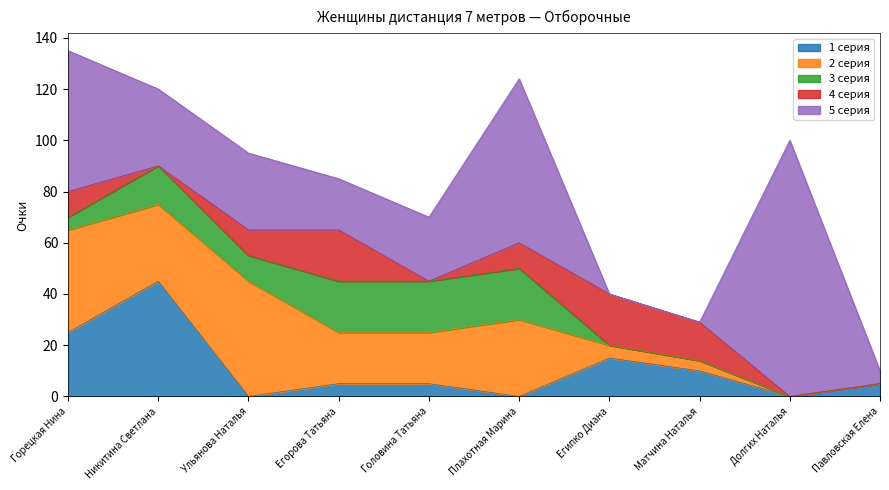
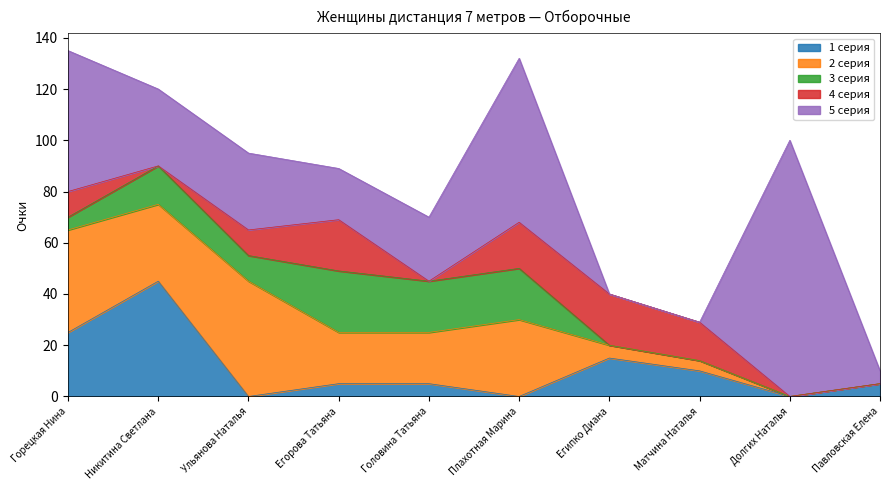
  {
    "1 серия": {
      "Горецкая Нина": 25,
      "Никитина Светлана": 45,
      "Ульянова Наталья": 0,
      "Егорова Татьяна": 5,
      "Головина Татьяна": 5,
      "Плахотная Марина": 0,
      "Египко Диана": 15,
      "Матчина Наталья": 10
    },
    "2 серия": {
      "Горецкая Нина": 40,
      "Никитина Светлана": 30,
      "Ульянова Наталья": 45,
      "Егорова Татьяна": 20,
      "Головина Татьяна": 20,
      "Плахотная Марина": 30
    },
    "3 серия": {
      "Горецкая Нина": 5,
      "Ульянова Наталья": 10,
-     "Егорова Татьяна": 20,
+     "Егорова Татьяна": 24,
      "Плахотная Марина": 20
    },
    "4 серия": {
      "Горецкая Нина": 10,
      "Ульянова Наталья": 10,
      "Егорова Татьяна": 20,
-     "Плахотная Марина": 10
+     "Плахотная Марина": 18
    },
    "5 серия": {
      "Горецкая Нина": 55,
      "Никитина Светлана": 30,
      "Ульянова Наталья": 30,
      "Егорова Татьяна": 20,
      "Головина Татьяна": 25,
      "Плахотная Марина": 64,
      "Долгих Наталья": 100,
      "Павловская Елена": 5
    }
  }
